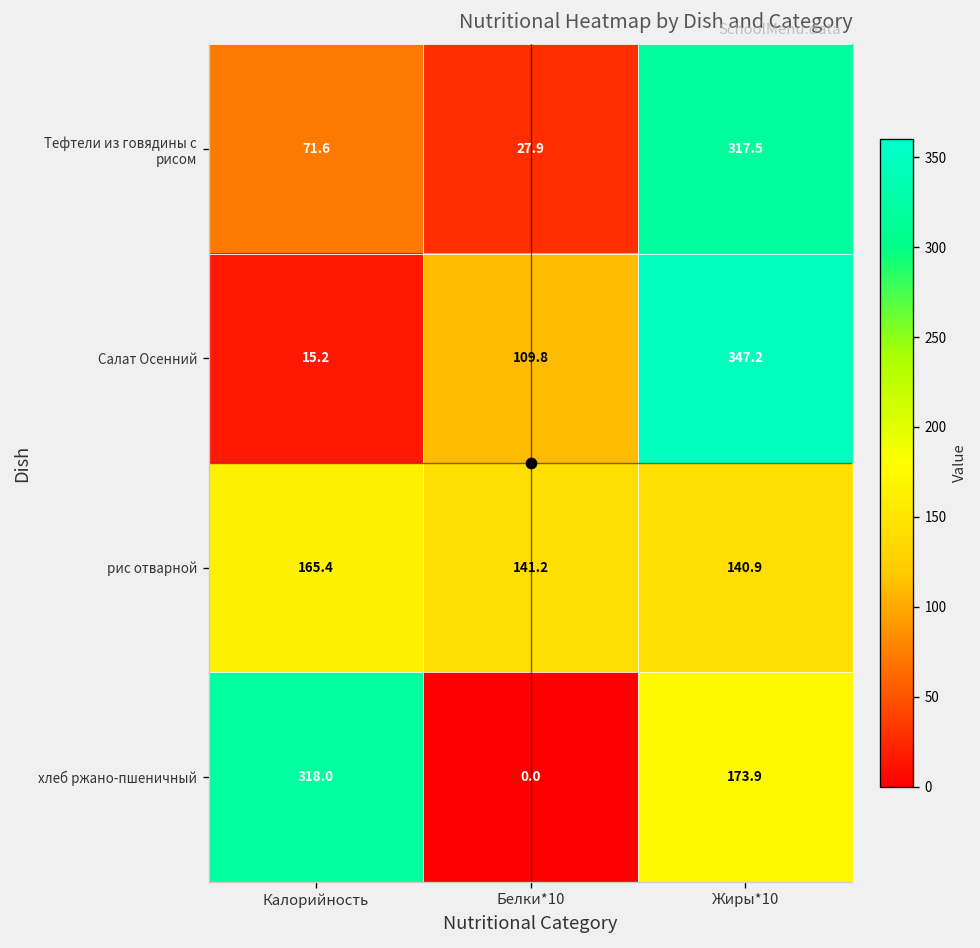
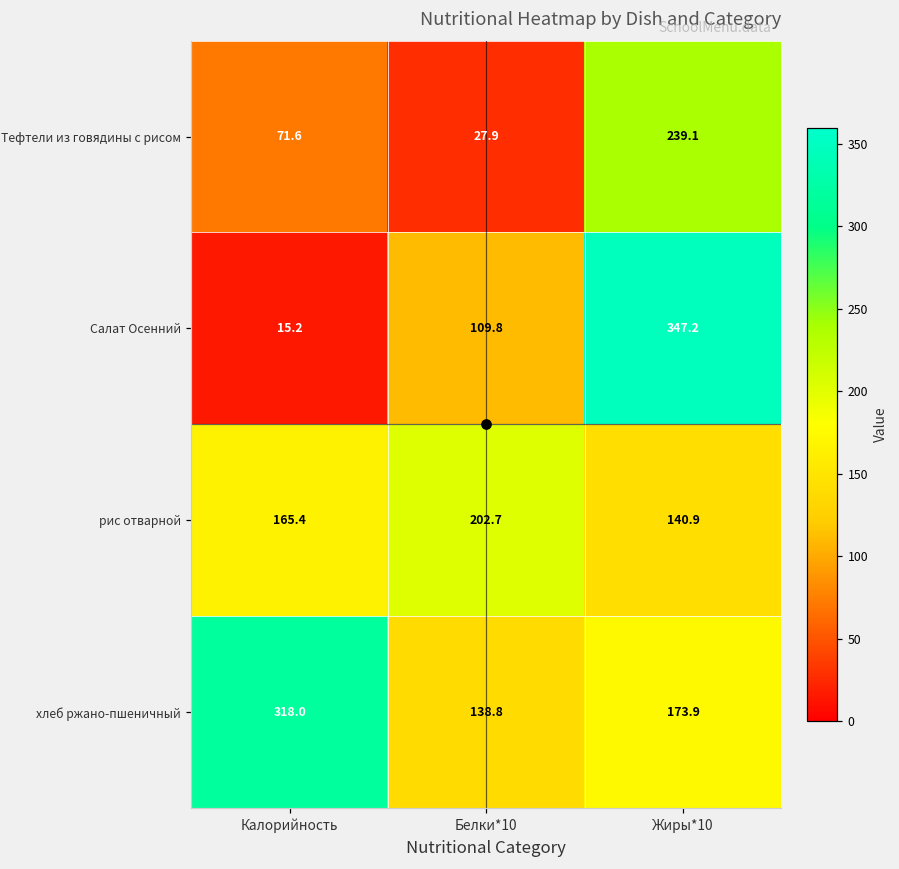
  {
    "Тефтели из говядины с рисом": {
      "Калорийность": 71.6,
      "Белки*10": 27.9,
-     "Жиры*10": 317.5
+     "Жиры*10": 239.1
    },
    "Салат Осенний": {
      "Калорийность": 15.2,
      "Белки*10": 109.8,
      "Жиры*10": 347.2
    },
    "рис отварной": {
      "Калорийность": 165.4,
-     "Белки*10": 141.2,
+     "Белки*10": 202.7,
      "Жиры*10": 140.9
    },
    "хлеб ржано-пшеничный": {
      "Калорийность": 318.0,
-     "Белки*10": 0.0,
+     "Белки*10": 138.8,
      "Жиры*10": 173.9
    }
  }
